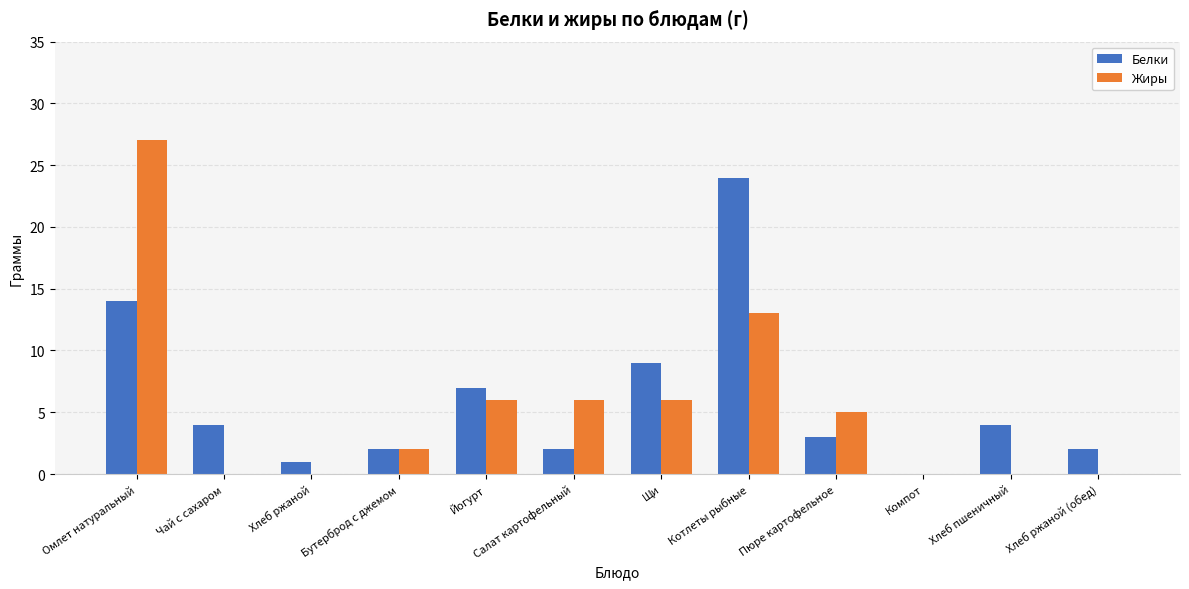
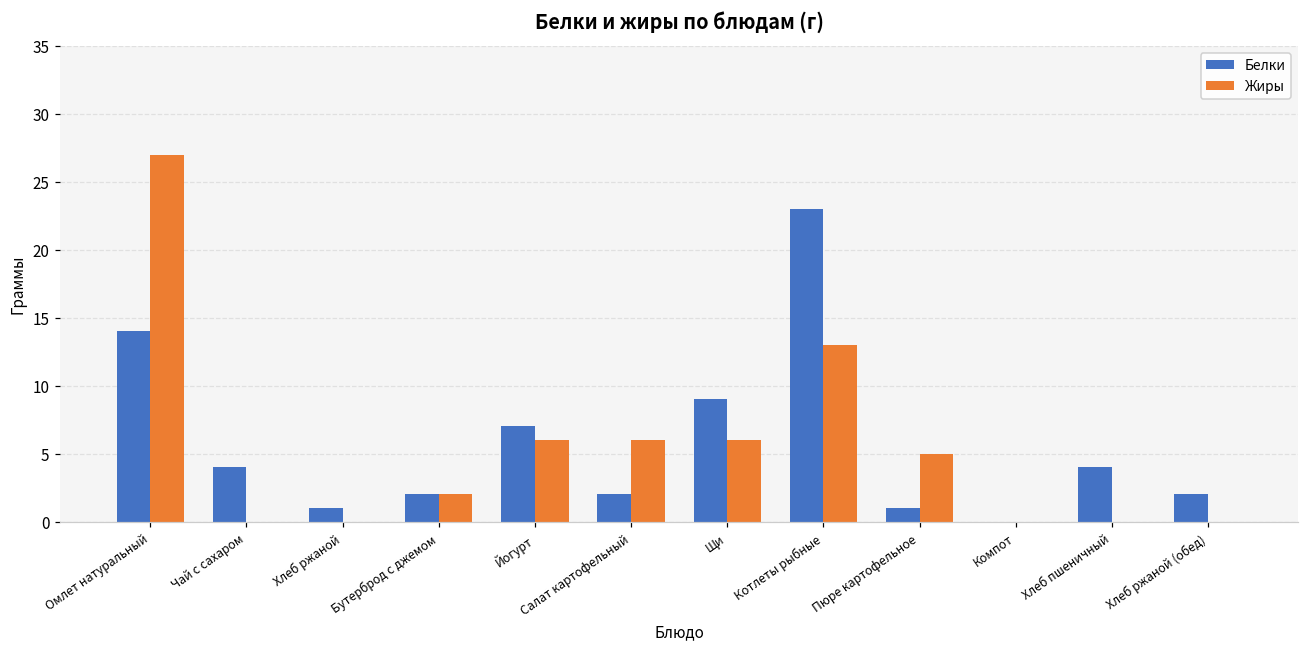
  {
    "Белки": {
      "Омлет натуральный": 14,
      "Чай с сахаром": 4,
      "Хлеб ржаной": 1,
      "Бутерброд с джемом": 2,
      "Йогурт": 7,
      "Салат картофельный": 2,
      "Щи": 9,
-     "Котлеты рыбные": 24,
-     "Пюре картофельное": 3,
+     "Котлеты рыбные": 23,
+     "Пюре картофельное": 1,
      "Компот": 0,
      "Хлеб пшеничный": 4,
      "Хлеб ржаной (обед)": 2
    },
    "Жиры": {
      "Омлет натуральный": 27,
      "Чай с сахаром": 0,
      "Хлеб ржаной": 0,
      "Бутерброд с джемом": 2,
      "Йогурт": 6,
      "Салат картофельный": 6,
      "Щи": 6,
      "Котлеты рыбные": 13,
      "Пюре картофельное": 5,
      "Компот": 0,
      "Хлеб пшеничный": 0,
      "Хлеб ржаной (обед)": 0
    }
  }
